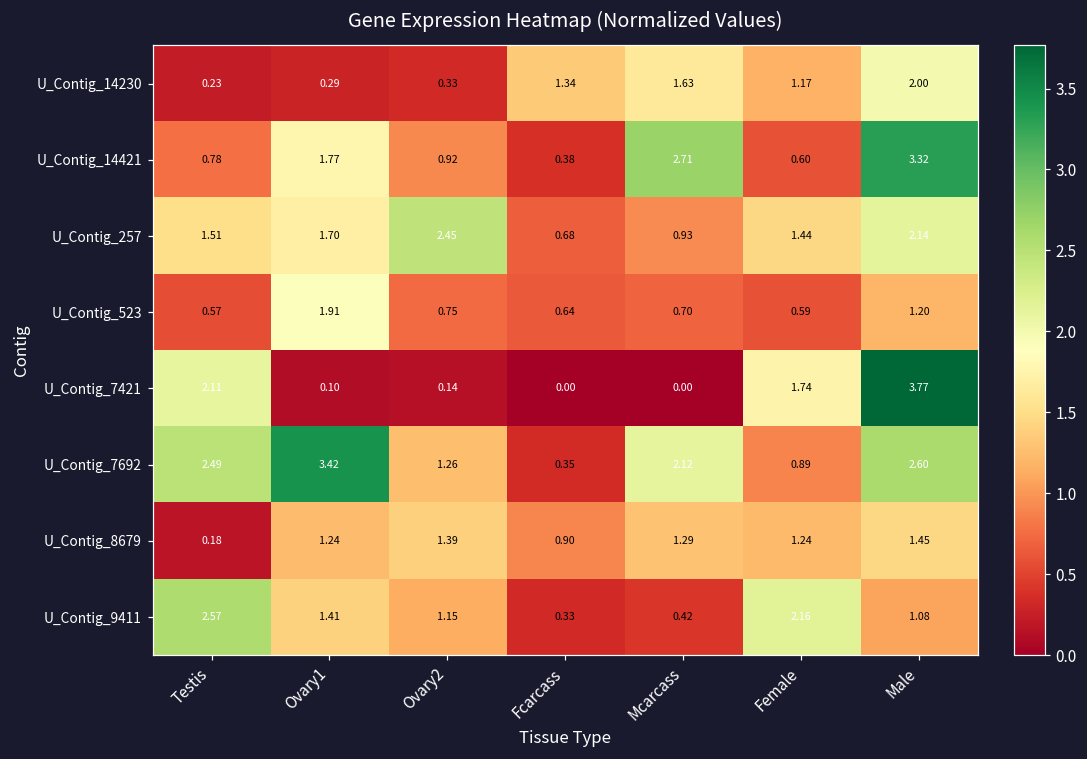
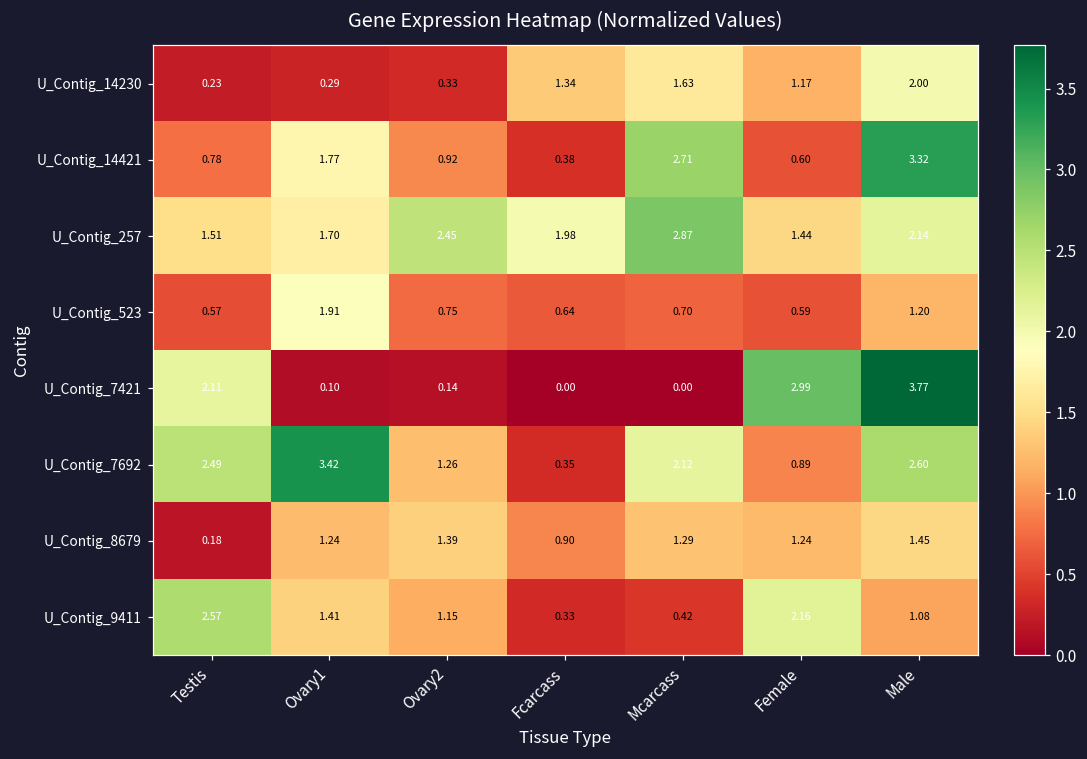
  {
    "U_Contig_14230": {
      "Testis": 0.23,
      "Ovary1": 0.29,
      "Ovary2": 0.33,
      "Fcarcass": 1.34,
      "Mcarcass": 1.63,
      "Female": 1.17,
      "Male": 2.00
    },
    "U_Contig_14421": {
      "Testis": 0.78,
      "Ovary1": 1.77,
      "Ovary2": 0.92,
      "Fcarcass": 0.38,
      "Mcarcass": 2.71,
      "Female": 0.60,
      "Male": 3.32
    },
    "U_Contig_257": {
      "Testis": 1.51,
      "Ovary1": 1.70,
      "Ovary2": 2.45,
-     "Fcarcass": 0.68,
-     "Mcarcass": 0.93,
+     "Fcarcass": 1.98,
+     "Mcarcass": 2.87,
      "Female": 1.44,
      "Male": 2.14
    },
    "U_Contig_523": {
      "Testis": 0.57,
      "Ovary1": 1.91,
      "Ovary2": 0.75,
      "Fcarcass": 0.64,
      "Mcarcass": 0.70,
      "Female": 0.59,
      "Male": 1.20
    },
    "U_Contig_7421": {
      "Testis": 2.11,
      "Ovary1": 0.10,
      "Ovary2": 0.14,
      "Fcarcass": 0.00,
      "Mcarcass": 0.00,
-     "Female": 1.74,
+     "Female": 2.99,
      "Male": 3.77
    },
    "U_Contig_7692": {
      "Testis": 2.49,
      "Ovary1": 3.42,
      "Ovary2": 1.26,
      "Fcarcass": 0.35,
      "Mcarcass": 2.12,
      "Female": 0.89,
      "Male": 2.60
    },
    "U_Contig_8679": {
      "Testis": 0.18,
      "Ovary1": 1.24,
      "Ovary2": 1.39,
      "Fcarcass": 0.90,
      "Mcarcass": 1.29,
      "Female": 1.24,
      "Male": 1.45
    },
    "U_Contig_9411": {
      "Testis": 2.57,
      "Ovary1": 1.41,
      "Ovary2": 1.15,
      "Fcarcass": 0.33,
      "Mcarcass": 0.42,
      "Female": 2.16,
      "Male": 1.08
    }
  }
